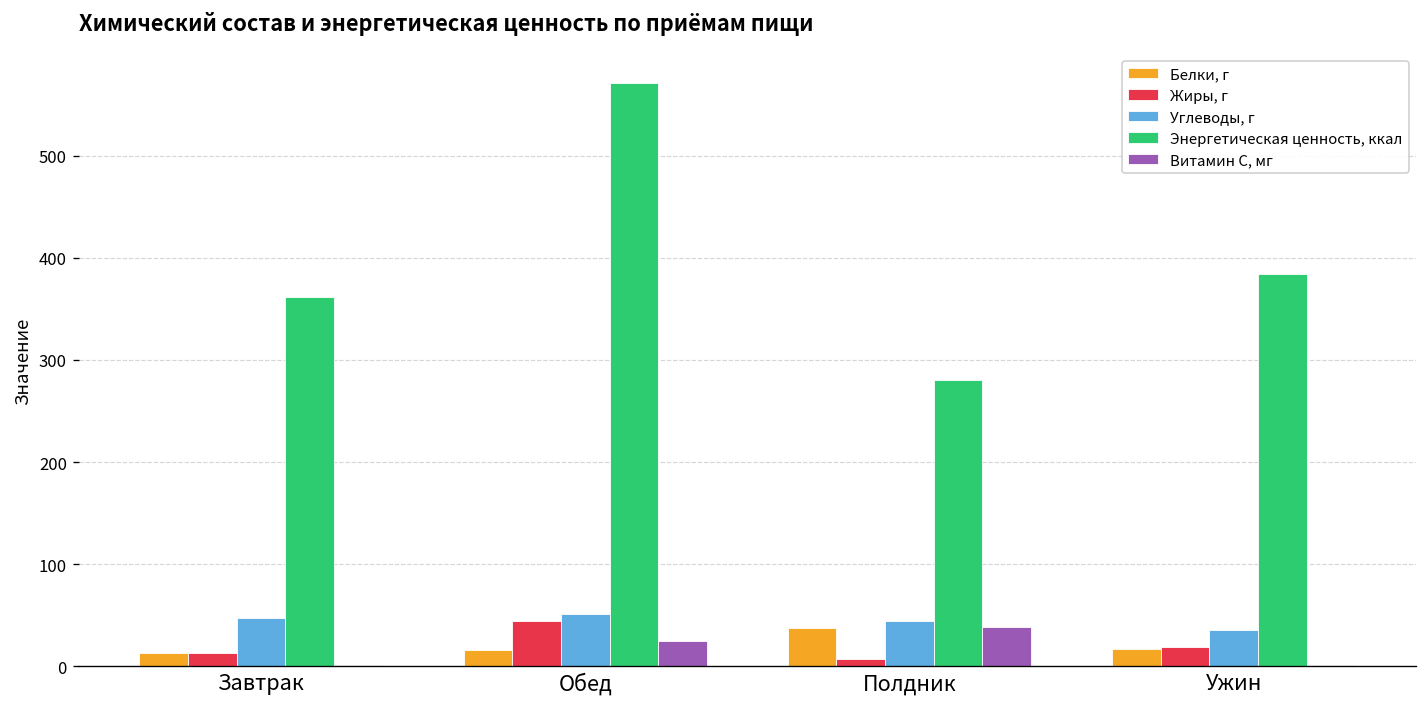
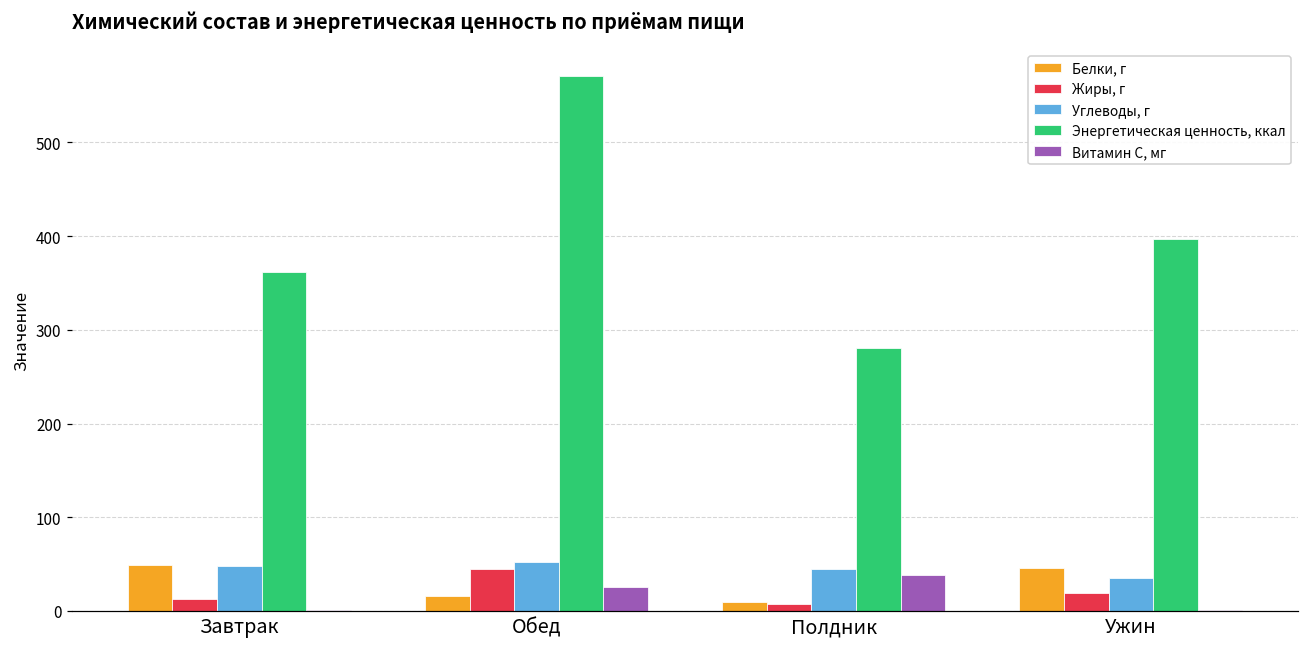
  {
    "Белки, г": {
-     "Завтрак": 10,
+     "Завтрак": 50,
      "Обед": 20,
-     "Полдник": 40,
-     "Ужин": 20
+     "Полдник": 10,
+     "Ужин": 50
    },
    "Жиры, г": {
      "Завтрак": 10,
      "Обед": 40,
      "Полдник": 10,
      "Ужин": 20
    },
    "Углеводы, г": {
      "Завтрак": 50,
      "Обед": 50,
      "Полдник": 40,
      "Ужин": 40
    },
    "Энергетическая ценность, ккал": {
      "Завтрак": 360,
      "Обед": 570,
      "Полдник": 280,
-     "Ужин": 380
+     "Ужин": 400
    },
    "Витамин С, мг": {
      "Обед": 30,
      "Полдник": 40
    }
  }
